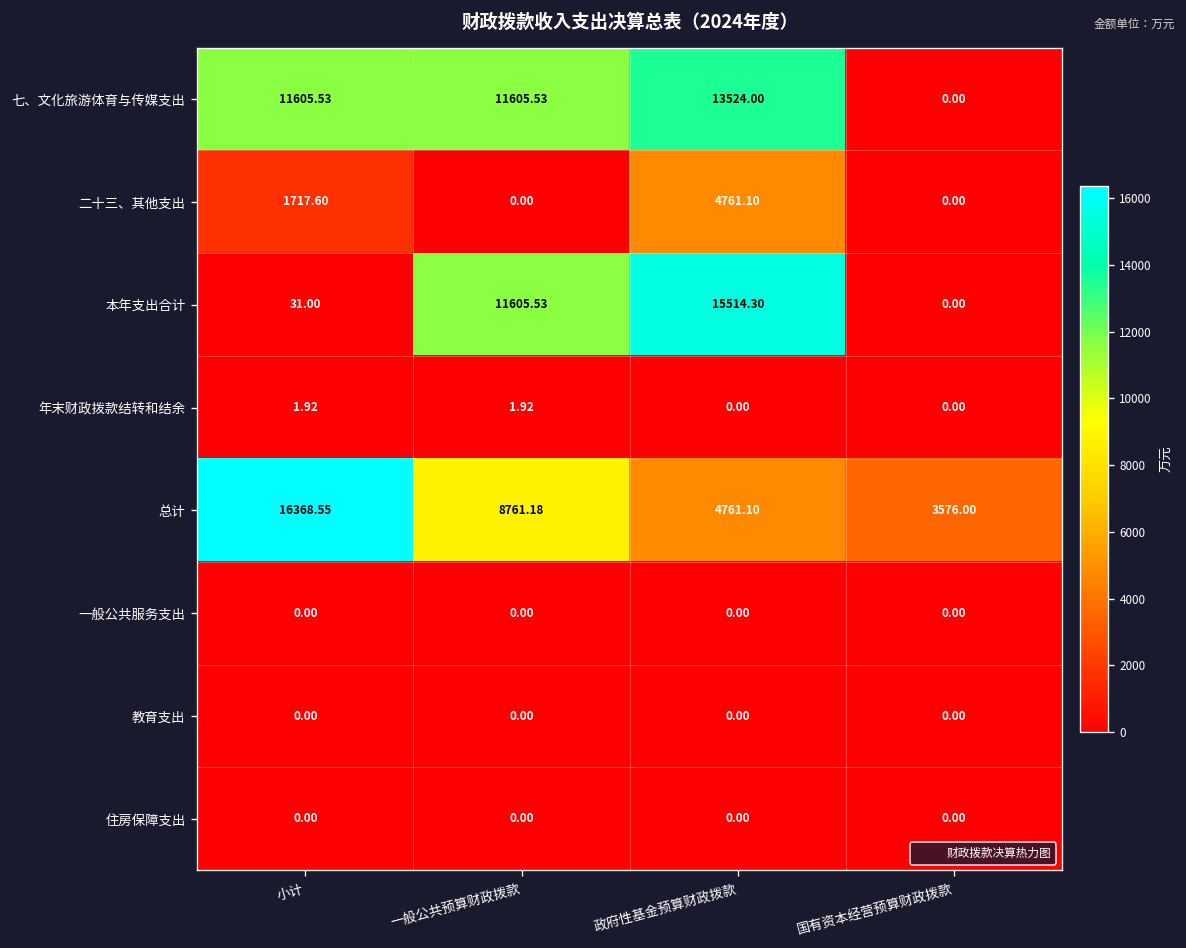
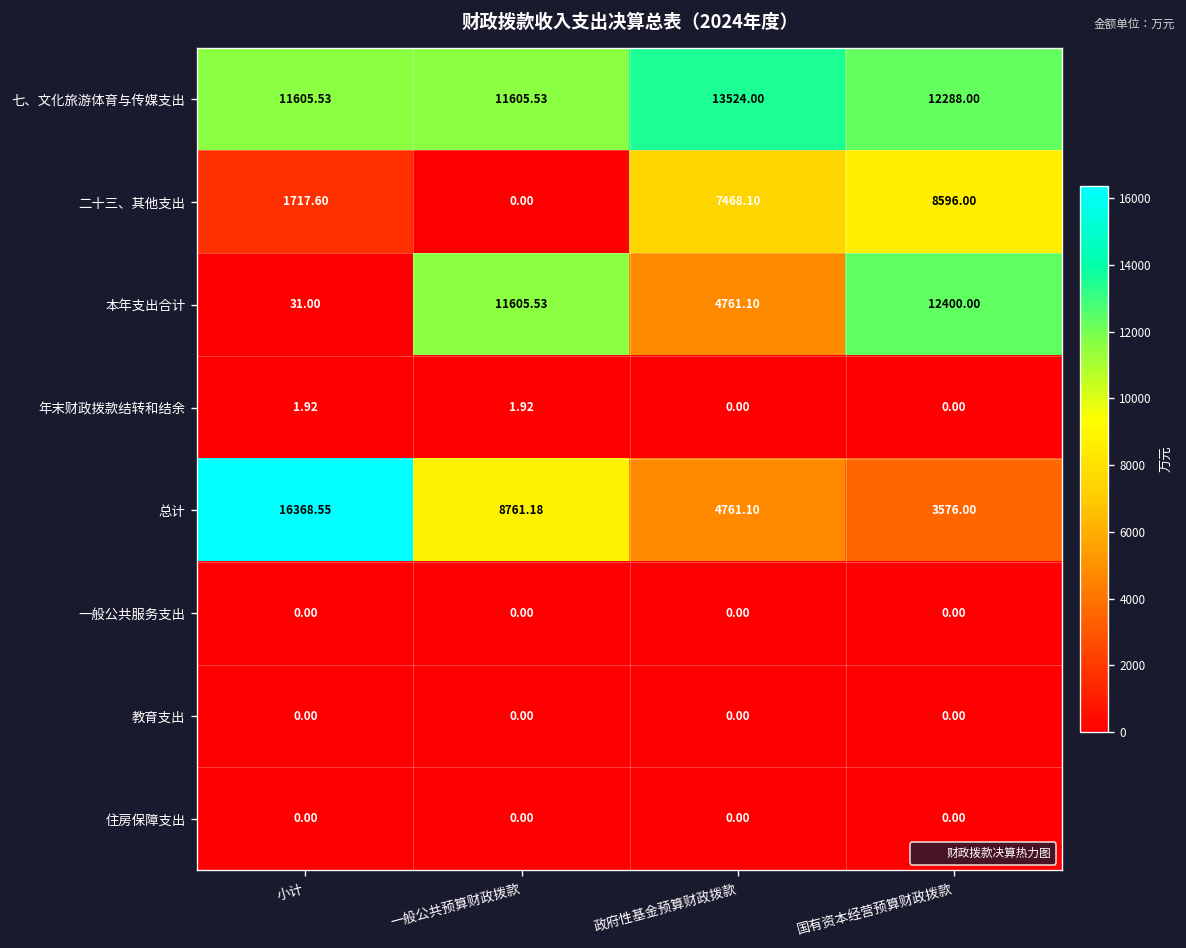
  {
    "七、文化旅游体育与传媒支出": {
      "小计": 11605.53,
      "一般公共预算财政拨款": 11605.53,
      "政府性基金预算财政拨款": 13524.00,
-     "国有资本经营预算财政拨款": 0.00
+     "国有资本经营预算财政拨款": 12288.00
    },
    "二十三、其他支出": {
      "小计": 1717.60,
      "一般公共预算财政拨款": 0.00,
-     "政府性基金预算财政拨款": 4761.10,
-     "国有资本经营预算财政拨款": 0.00
+     "政府性基金预算财政拨款": 7468.10,
+     "国有资本经营预算财政拨款": 8596.00
    },
    "本年支出合计": {
      "小计": 31.00,
      "一般公共预算财政拨款": 11605.53,
-     "政府性基金预算财政拨款": 15514.30,
-     "国有资本经营预算财政拨款": 0.00
+     "政府性基金预算财政拨款": 4761.10,
+     "国有资本经营预算财政拨款": 12400.00
    },
    "年末财政拨款结转和结余": {
      "小计": 1.92,
      "一般公共预算财政拨款": 1.92,
      "政府性基金预算财政拨款": 0.00,
      "国有资本经营预算财政拨款": 0.00
    },
    "总计": {
      "小计": 16368.55,
      "一般公共预算财政拨款": 8761.18,
      "政府性基金预算财政拨款": 4761.10,
      "国有资本经营预算财政拨款": 3576.00
    },
    "一般公共服务支出": {
      "小计": 0.00,
      "一般公共预算财政拨款": 0.00,
      "政府性基金预算财政拨款": 0.00,
      "国有资本经营预算财政拨款": 0.00
    },
    "教育支出": {
      "小计": 0.00,
      "一般公共预算财政拨款": 0.00,
      "政府性基金预算财政拨款": 0.00,
      "国有资本经营预算财政拨款": 0.00
    },
    "住房保障支出": {
      "小计": 0.00,
      "一般公共预算财政拨款": 0.00,
      "政府性基金预算财政拨款": 0.00,
      "国有资本经营预算财政拨款": 0.00
    }
  }
